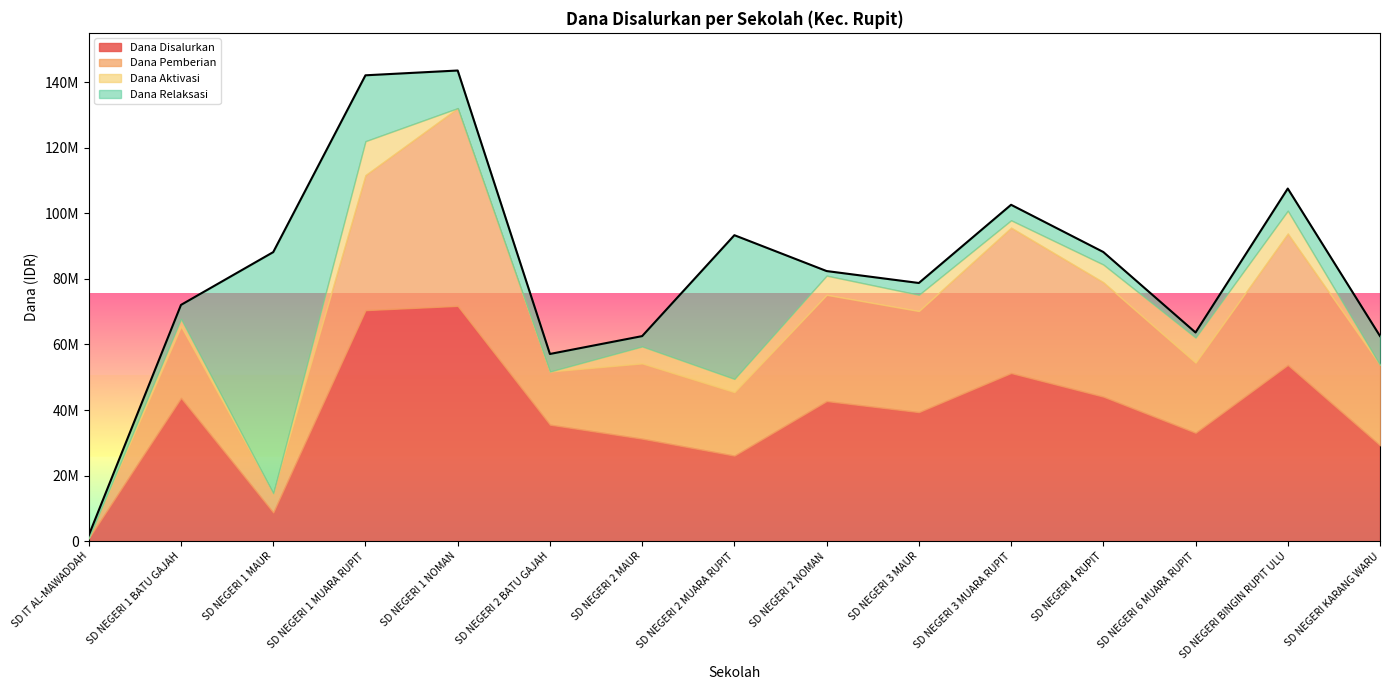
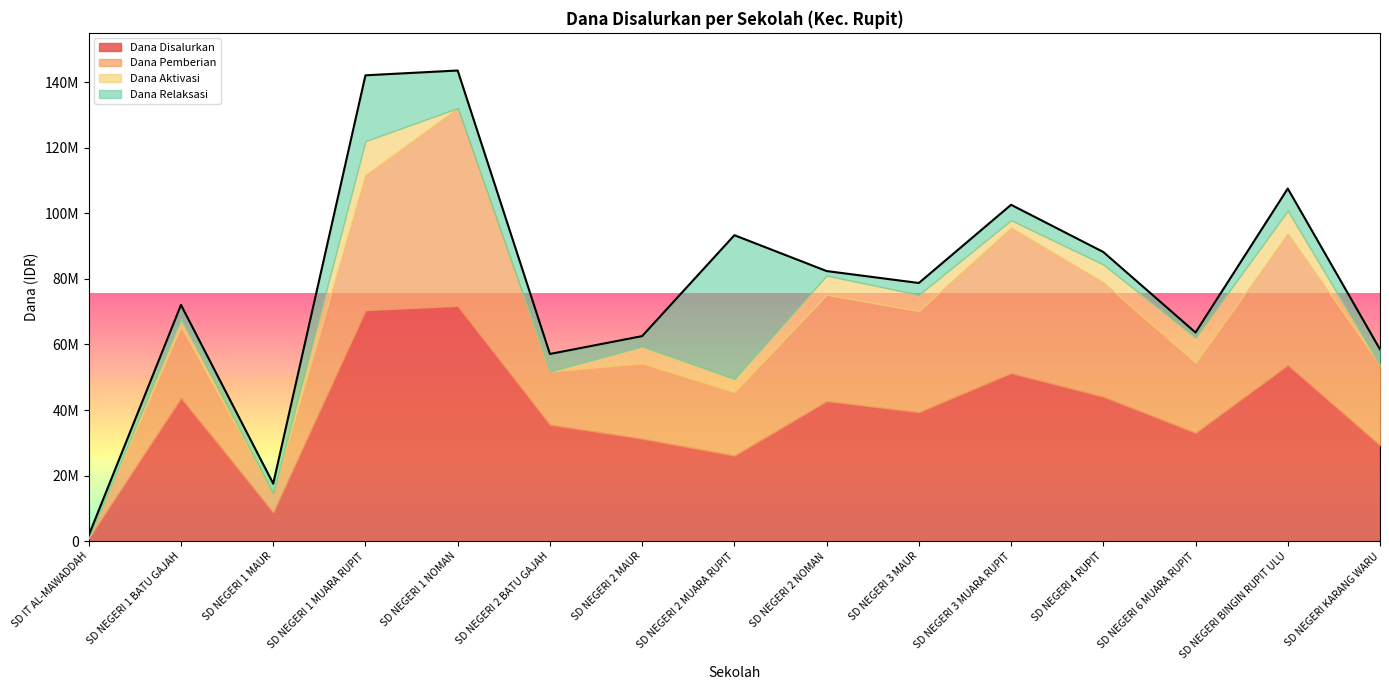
  {
    "Dana Disalurkan": {
      "SD NEGERI 1 BATU GAJAH": 44000000,
      "SD NEGERI 1 MAUR": 9000000,
      "SD NEGERI 1 MUARA RUPIT": 70000000,
      "SD NEGERI 1 NOMAN": 72000000,
      "SD NEGERI 2 BATU GAJAH": 36000000,
      "SD NEGERI 2 MAUR": 31000000,
      "SD NEGERI 2 MUARA RUPIT": 26000000,
      "SD NEGERI 2 NOMAN": 43000000,
      "SD NEGERI 3 MAUR": 39000000,
      "SD NEGERI 3 MUARA RUPIT": 51000000,
      "SD NEGERI 4 RUPIT": 44000000,
      "SD NEGERI 6 MUARA RUPIT": 33000000,
      "SD NEGERI BINGIN RUPIT ULU": 54000000,
      "SD NEGERI KARANG WARU": 29000000
    },
    "Dana Relaksasi": {
      "SD IT AL-MAWADDAH": 1000000,
      "SD NEGERI 1 BATU GAJAH": 4000000,
-     "SD NEGERI 1 MAUR": 74000000,
+     "SD NEGERI 1 MAUR": 3000000,
      "SD NEGERI 1 MUARA RUPIT": 20000000,
      "SD NEGERI 1 NOMAN": 11000000,
      "SD NEGERI 2 BATU GAJAH": 5000000,
      "SD NEGERI 2 MAUR": 3000000,
      "SD NEGERI 2 MUARA RUPIT": 44000000,
      "SD NEGERI 2 NOMAN": 1000000,
      "SD NEGERI 3 MAUR": 4000000,
      "SD NEGERI 3 MUARA RUPIT": 5000000,
      "SD NEGERI 4 RUPIT": 4000000,
      "SD NEGERI 6 MUARA RUPIT": 2000000,
      "SD NEGERI BINGIN RUPIT ULU": 7000000,
-     "SD NEGERI KARANG WARU": 9000000
+     "SD NEGERI KARANG WARU": 5000000
    }
  }
